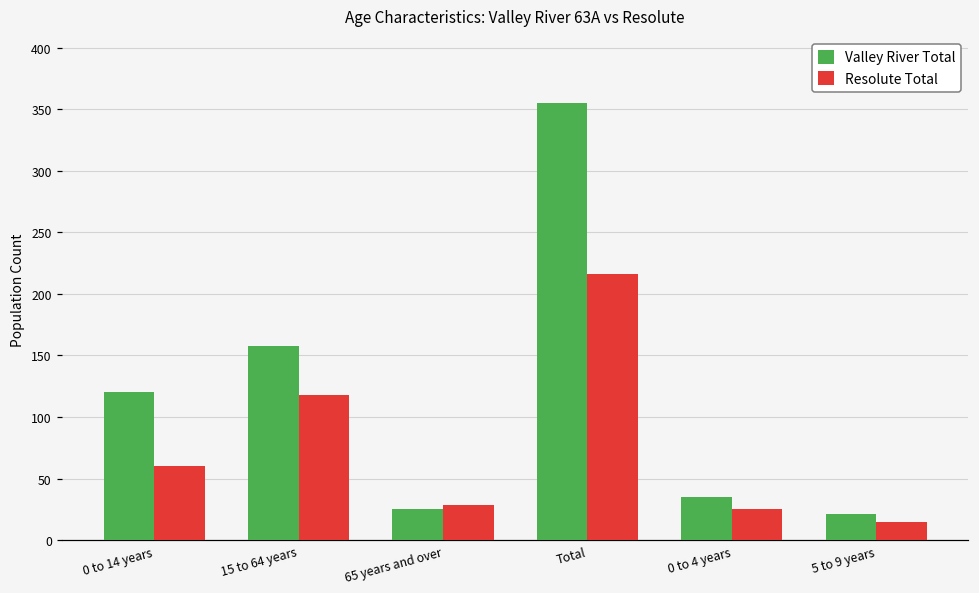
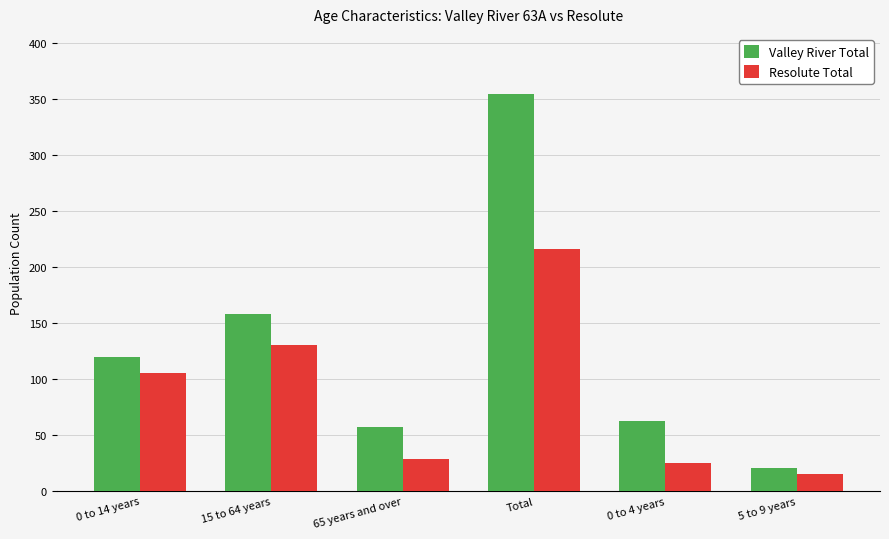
  {
    "Valley River Total": {
      "0 to 14 years": 120,
      "15 to 64 years": 158,
-     "65 years and over": 25,
+     "65 years and over": 57,
      "Total": 355,
-     "0 to 4 years": 35,
+     "0 to 4 years": 63,
      "5 to 9 years": 21
    },
    "Resolute Total": {
-     "0 to 14 years": 60,
-     "15 to 64 years": 118,
+     "0 to 14 years": 105,
+     "15 to 64 years": 130,
      "65 years and over": 29,
      "Total": 216,
      "0 to 4 years": 25,
      "5 to 9 years": 15
    }
  }
